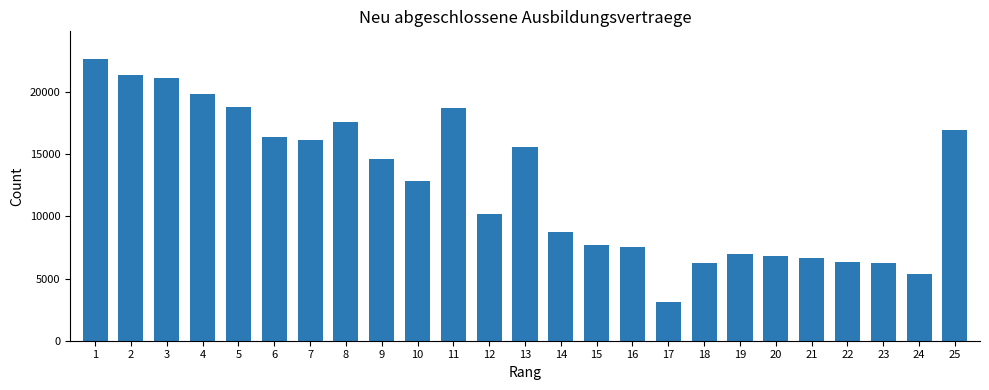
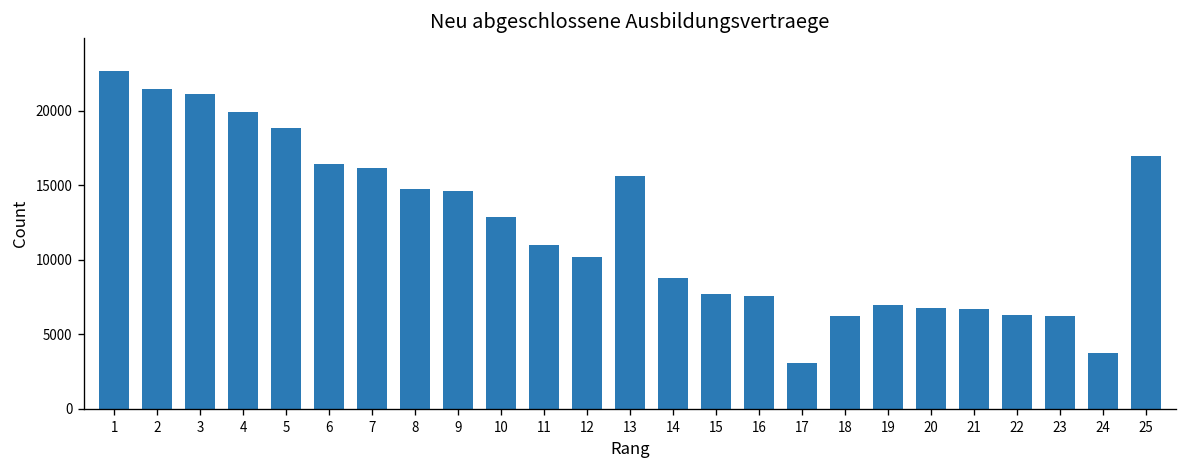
  {
    "1": 22600,
    "2": 21400,
    "3": 21100,
    "4": 19900,
    "5": 18800,
    "6": 16400,
    "7": 16100,
-   "8": 17600,
+   "8": 14800,
    "9": 14600,
    "10": 12900,
-   "11": 18700,
+   "11": 11000,
    "12": 10200,
    "13": 15600,
    "14": 8800,
    "15": 7700,
    "16": 7500,
    "17": 3100,
    "18": 6200,
    "19": 6900,
    "20": 6800,
    "21": 6700,
    "22": 6300,
    "23": 6200,
-   "24": 5400,
+   "24": 3700,
    "25": 16900
  }
